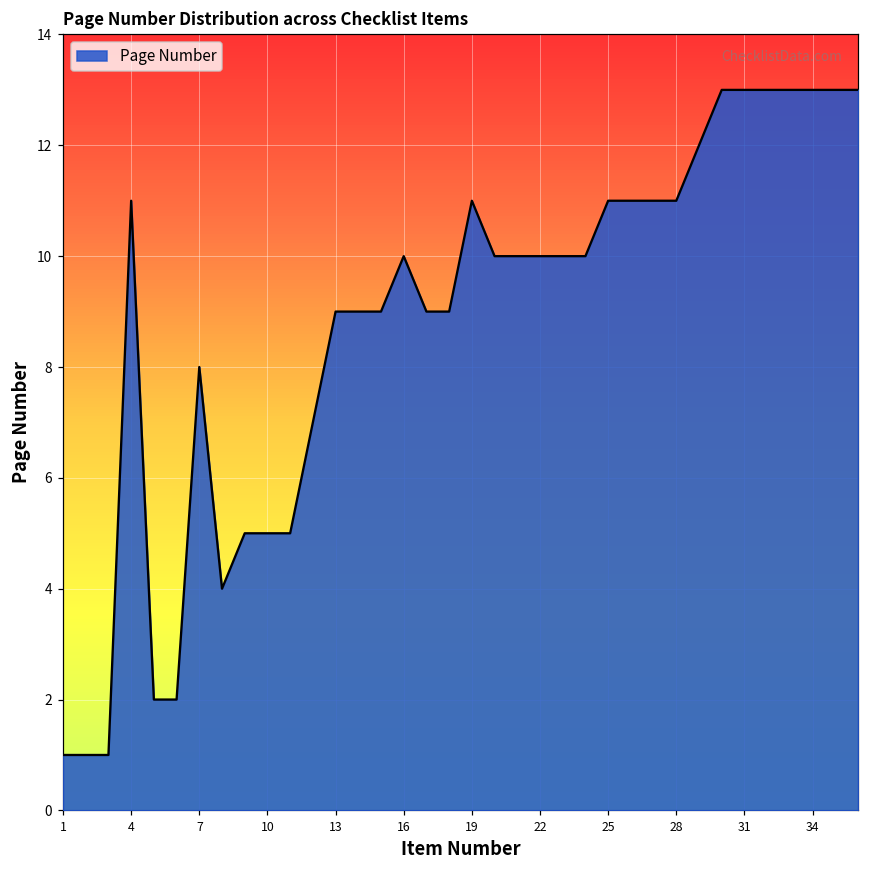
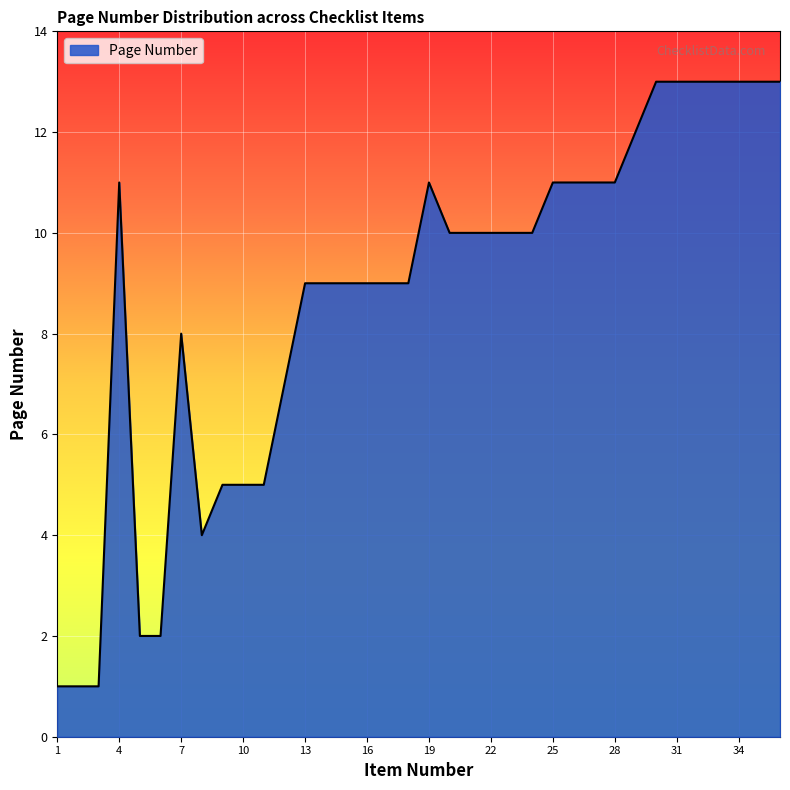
  {
    "1": 1,
    "4": 11,
    "7": 8,
    "10": 5,
    "13": 9,
-   "16": 10,
+   "16": 9,
    "19": 11,
    "22": 10,
    "25": 11,
    "28": 11,
    "31": 13,
    "34": 13
  }
